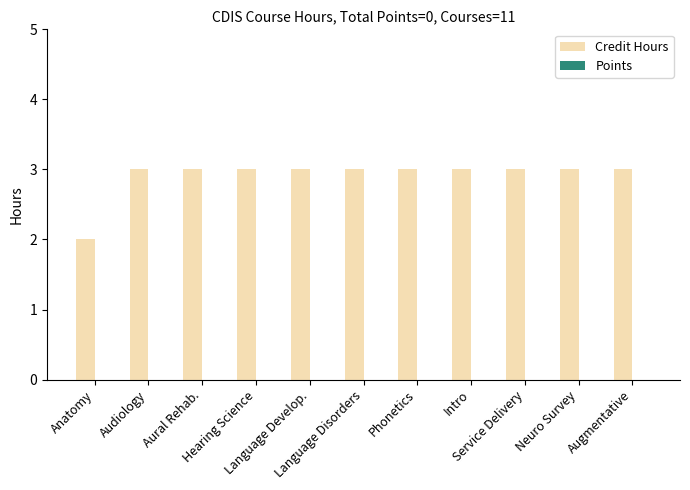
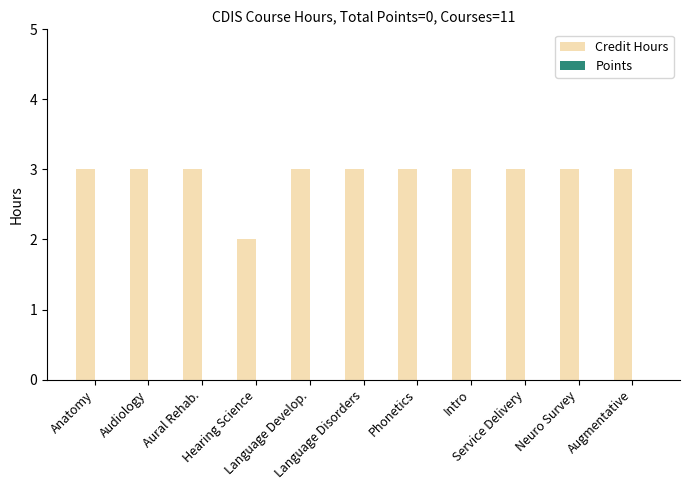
  {
    "Credit Hours": {
-     "Anatomy": 2,
+     "Anatomy": 3,
      "Audiology": 3,
      "Aural Rehab.": 3,
-     "Hearing Science": 3,
+     "Hearing Science": 2,
      "Language Develop.": 3,
      "Language Disorders": 3,
      "Phonetics": 3,
      "Intro": 3,
      "Service Delivery": 3,
      "Neuro Survey": 3,
      "Augmentative": 3
    },
    "Points": {
      "Anatomy": 0,
      "Audiology": 0,
      "Aural Rehab.": 0,
      "Hearing Science": 0,
      "Language Develop.": 0,
      "Language Disorders": 0,
      "Phonetics": 0,
      "Intro": 0,
      "Service Delivery": 0,
      "Neuro Survey": 0,
      "Augmentative": 0
    }
  }
